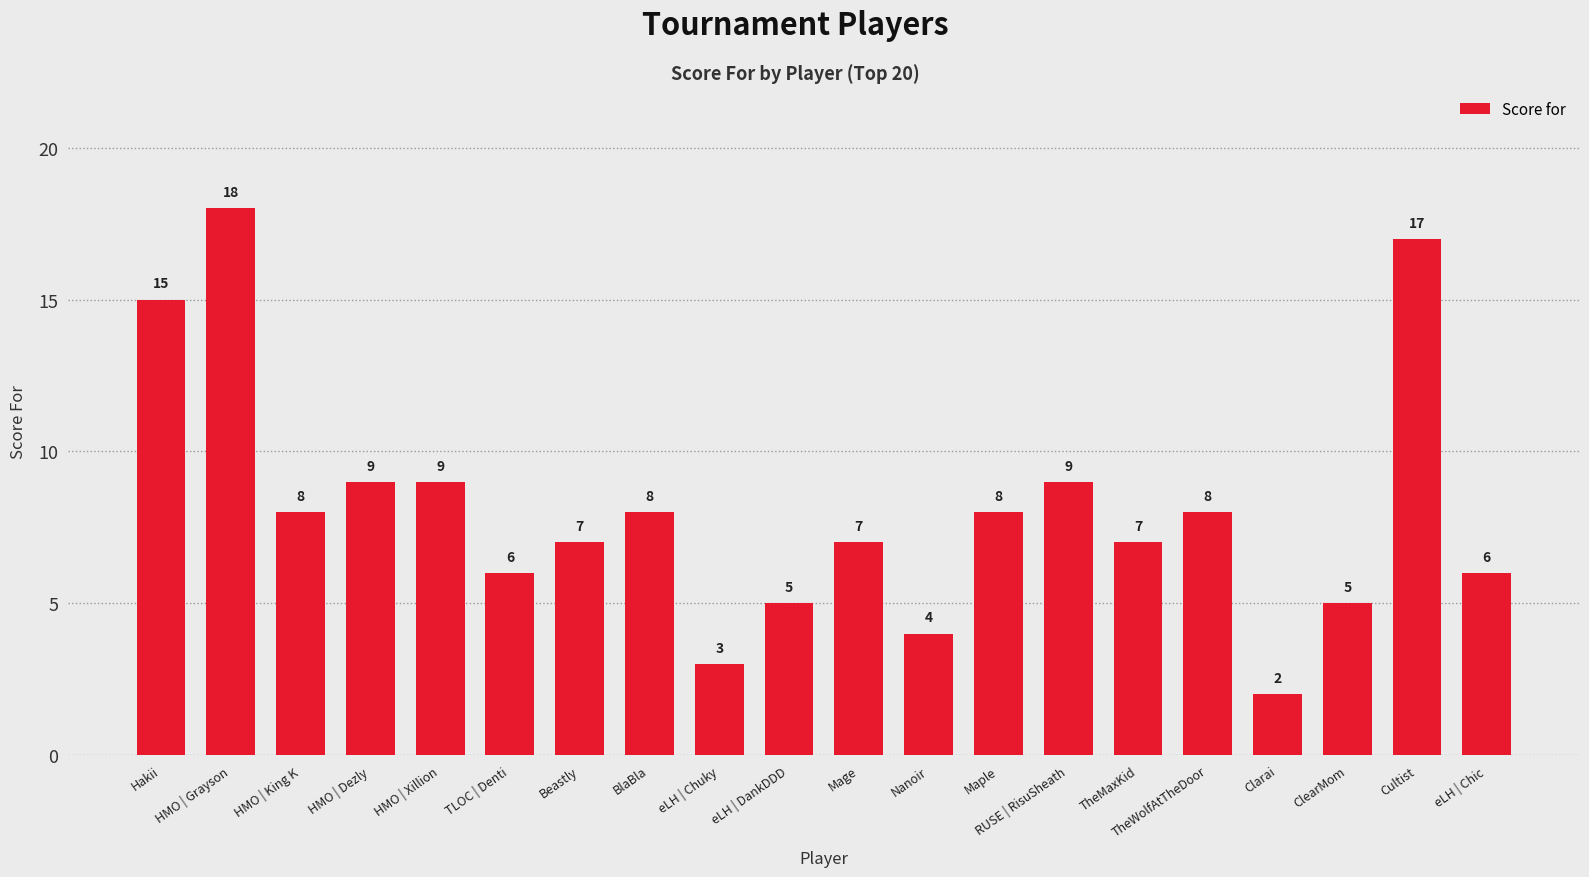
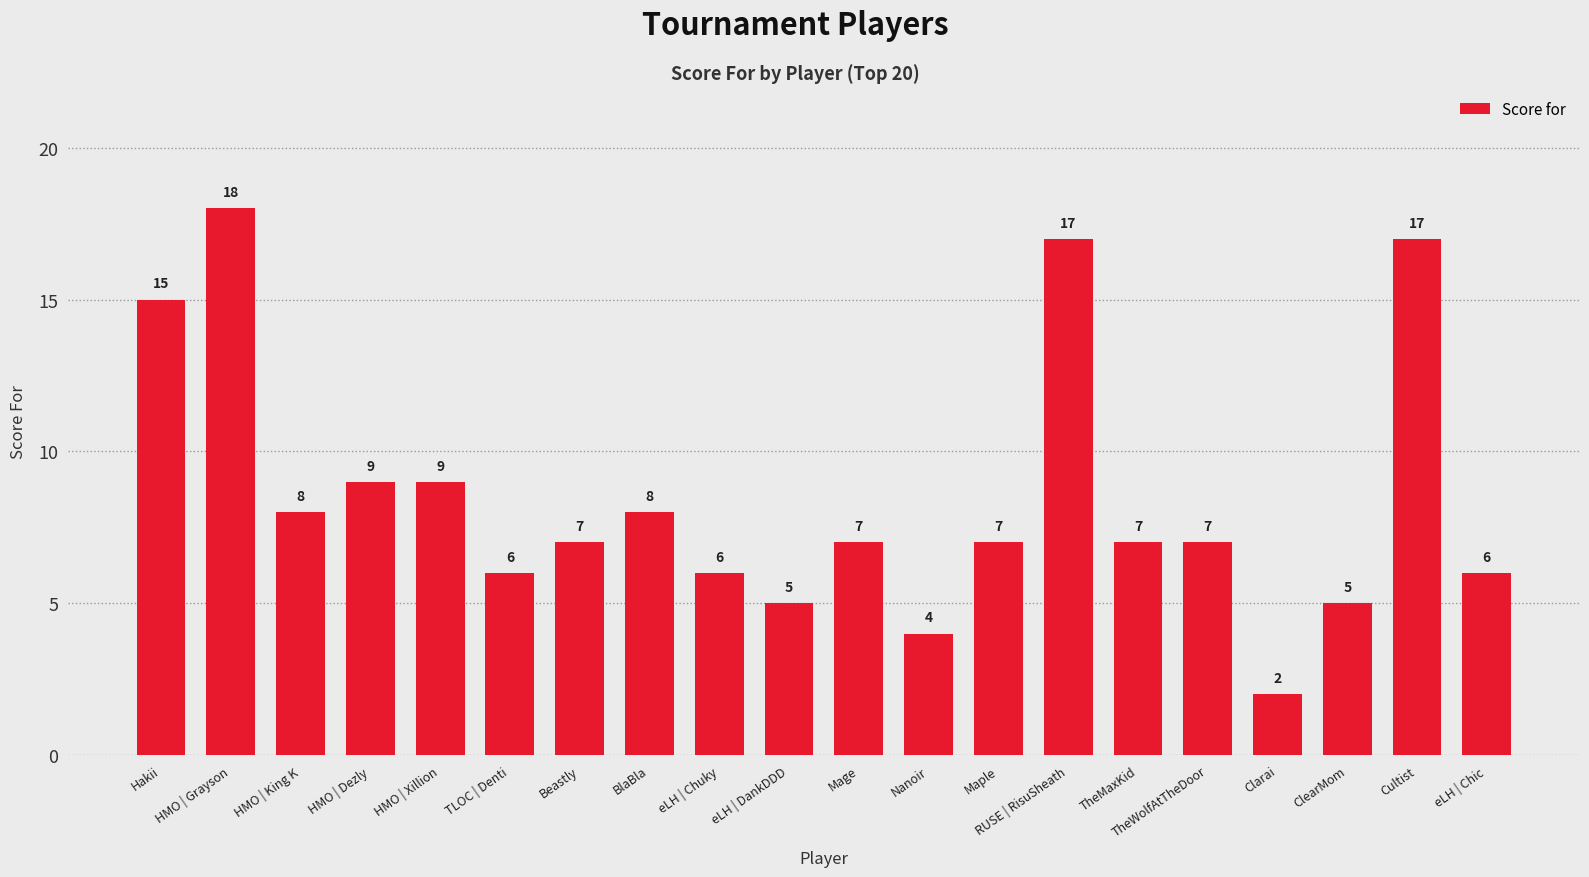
  {
    "Hakii": 15,
    "HMO | Grayson": 18,
    "HMO | King K": 8,
    "HMO | Dezly": 9,
    "HMO | Xillion": 9,
    "TLOC | Denti": 6,
    "Beastly": 7,
    "BlaBla": 8,
-   "eLH | Chuky": 3,
+   "eLH | Chuky": 6,
    "eLH | DankDDD": 5,
    "Mage": 7,
    "Nanoir": 4,
-   "Maple": 8,
-   "RUSE | RisuSheath": 9,
+   "Maple": 7,
+   "RUSE | RisuSheath": 17,
    "TheMaxKid": 7,
-   "TheWolfAtTheDoor": 8,
+   "TheWolfAtTheDoor": 7,
    "Clarai": 2,
    "ClearMom": 5,
    "Cultist": 17,
    "eLH | Chic": 6
  }
